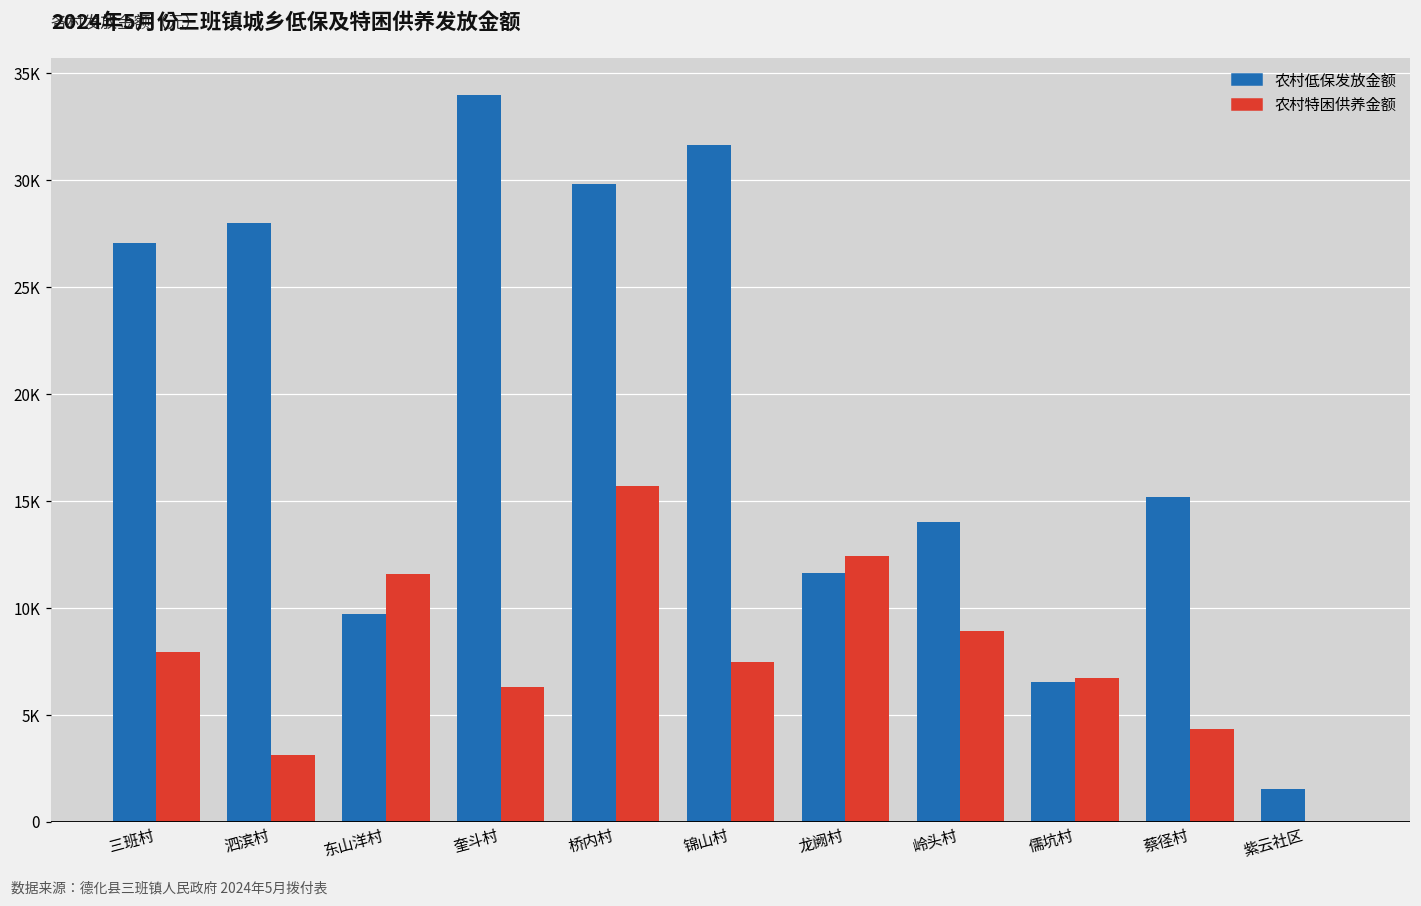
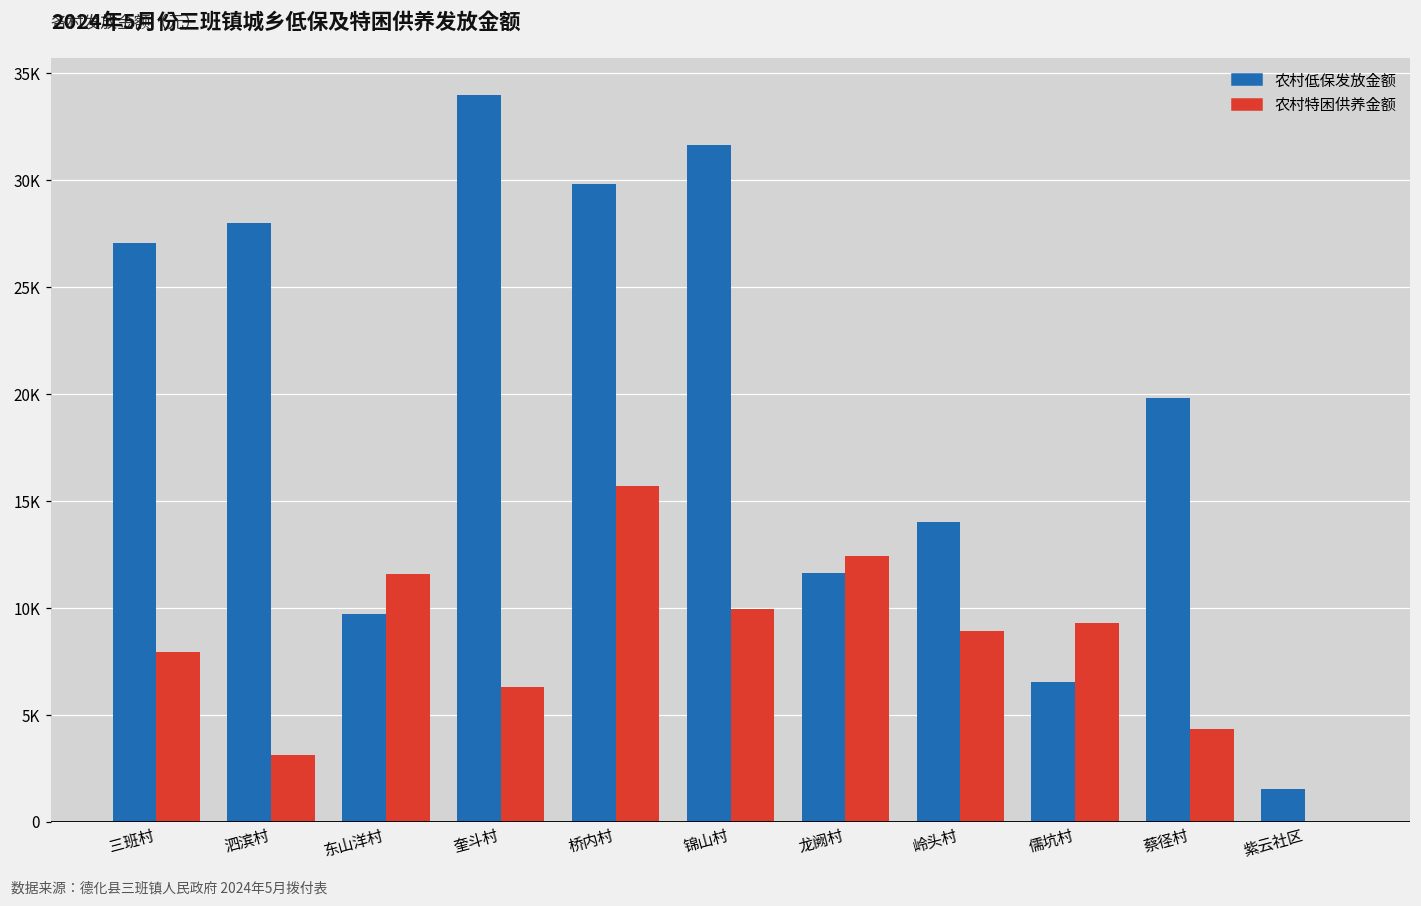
  {
    "农村低保发放金额": {
      "三班村": 27100,
      "泗滨村": 28000,
      "东山洋村": 9700,
      "奎斗村": 34000,
      "桥内村": 29800,
      "锦山村": 31600,
      "龙阙村": 11600,
      "岭头村": 14000,
      "儒坑村": 6500,
-     "蔡径村": 15200,
+     "蔡径村": 19800,
      "紫云社区": 1500
    },
    "农村特困供养金额": {
      "三班村": 7900,
      "泗滨村": 3100,
      "东山洋村": 11600,
      "奎斗村": 6300,
      "桥内村": 15700,
-     "锦山村": 7500,
+     "锦山村": 9900,
      "龙阙村": 12400,
      "岭头村": 8900,
-     "儒坑村": 6700,
+     "儒坑村": 9300,
      "蔡径村": 4300,
      "紫云社区": 0
    }
  }
